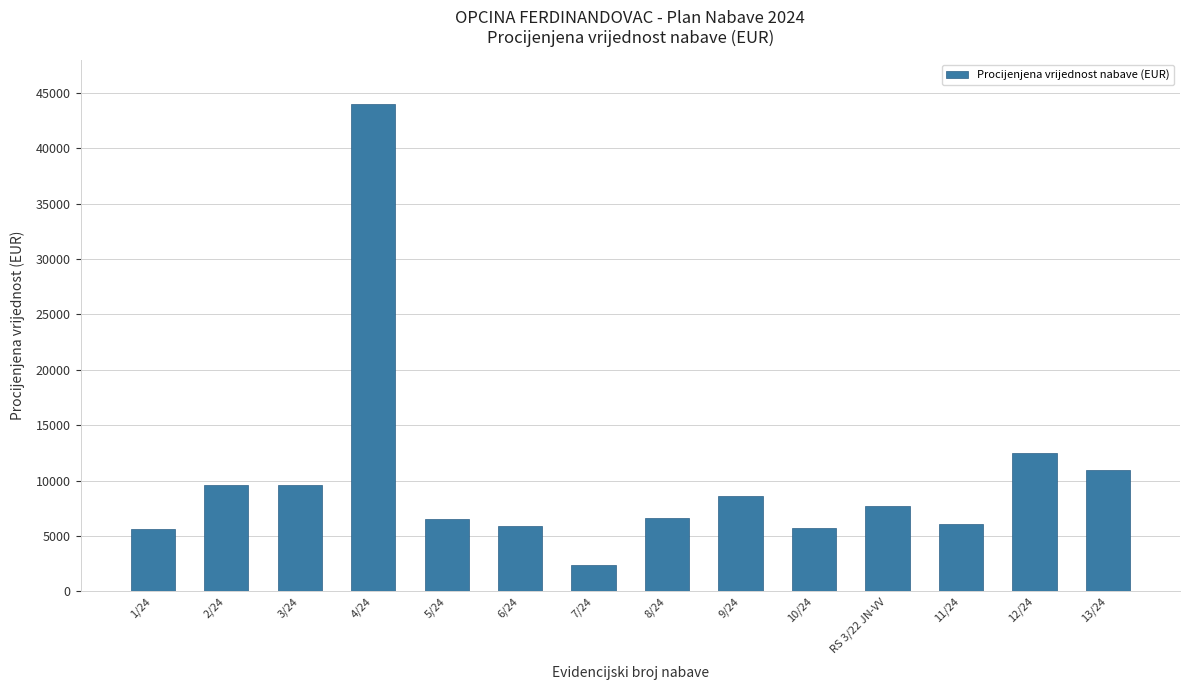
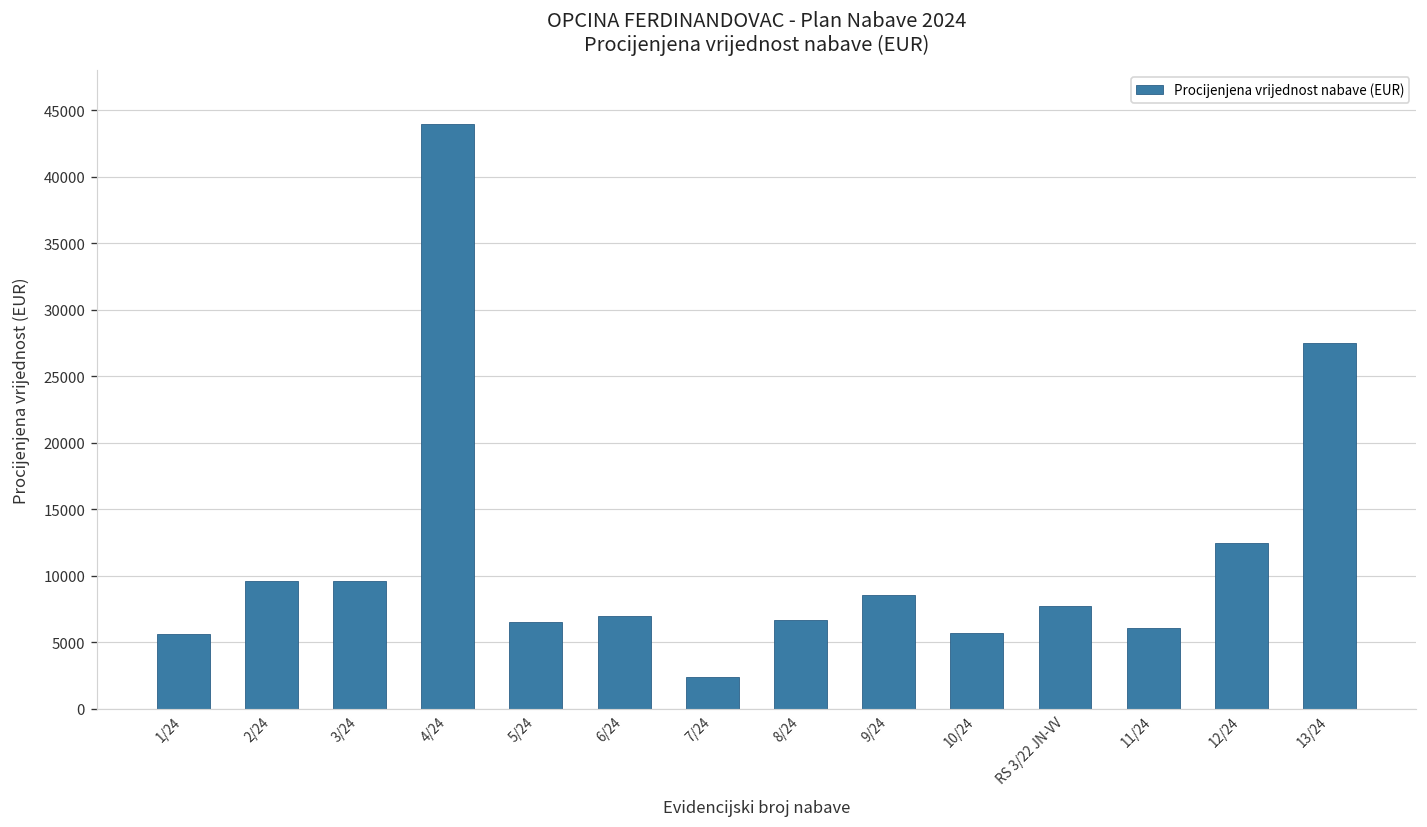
  {
    "1/24": 5600,
    "2/24": 9600,
    "3/24": 9600,
    "4/24": 44000,
    "5/24": 6500,
-   "6/24": 5900,
+   "6/24": 7000,
    "7/24": 2400,
    "8/24": 6600,
    "9/24": 8600,
    "10/24": 5700,
    "RS 3/22 JN-VV": 7700,
    "11/24": 6100,
    "12/24": 12500,
-   "13/24": 11000
+   "13/24": 27500
  }
